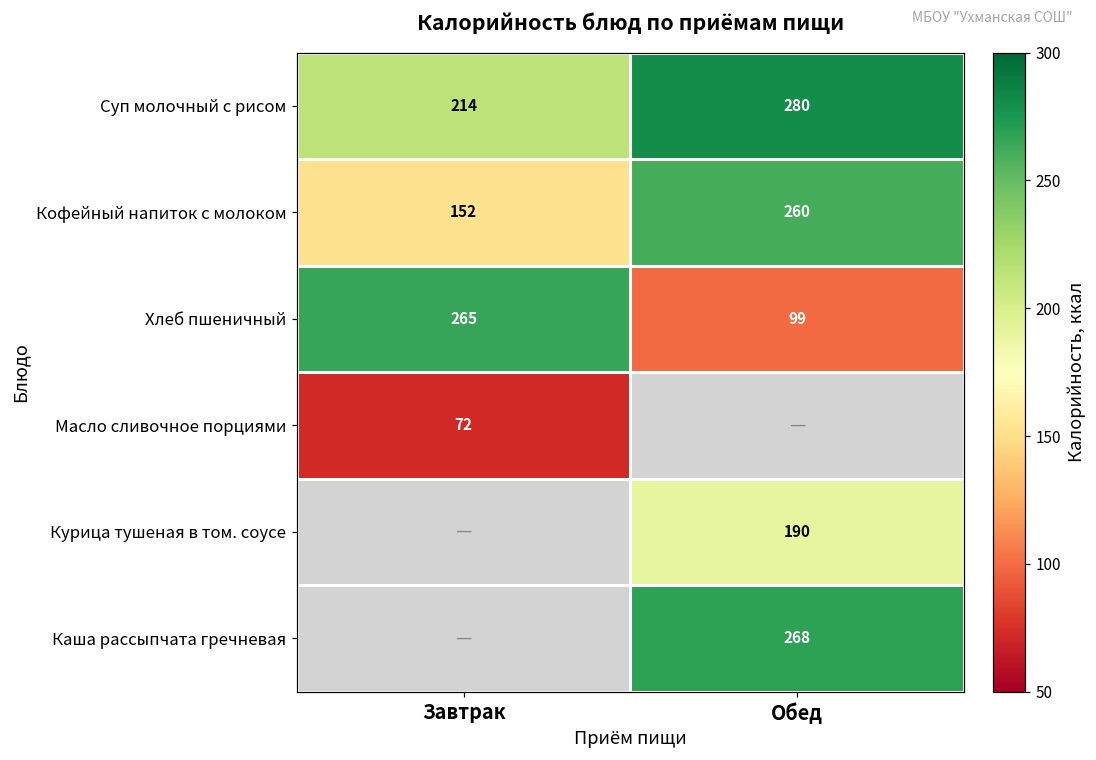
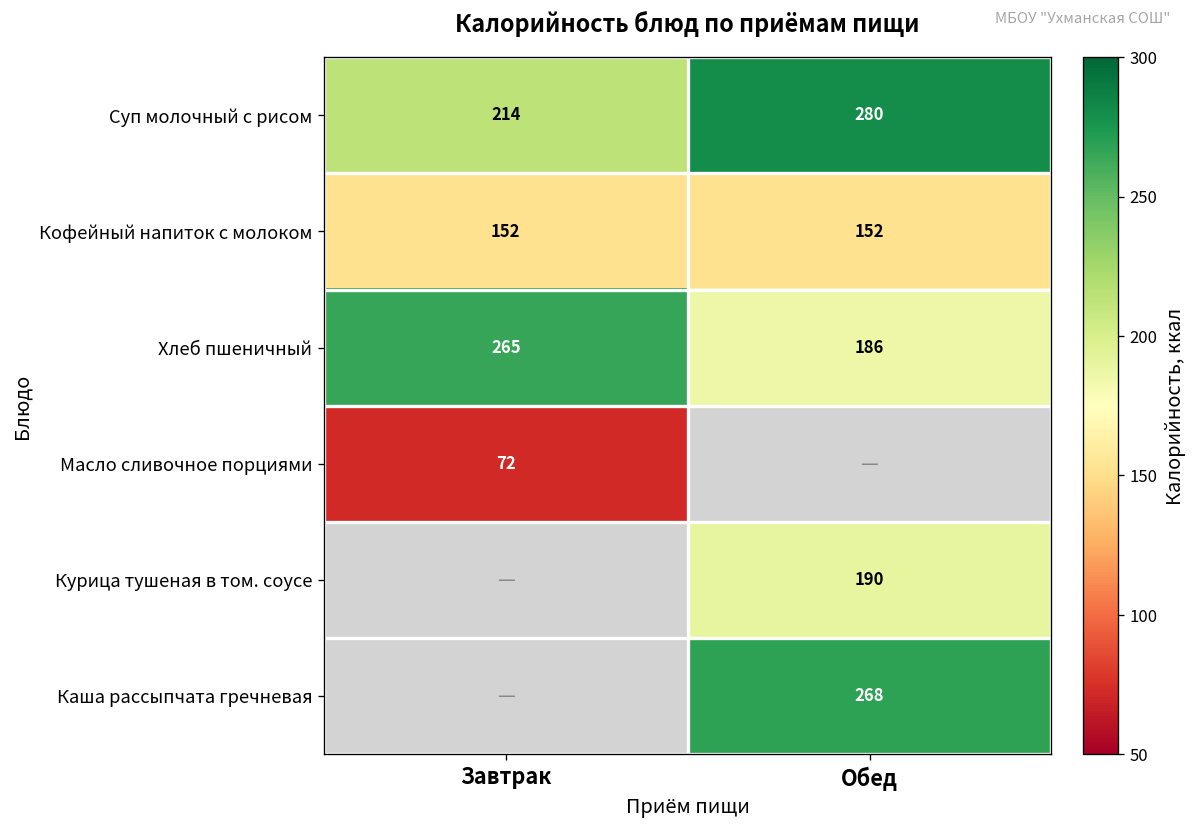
  {
    "Суп молочный с рисом": {
      "Завтрак": 214,
      "Обед": 280
    },
    "Кофейный напиток с молоком": {
      "Завтрак": 152,
-     "Обед": 260
+     "Обед": 152
    },
    "Хлеб пшеничный": {
      "Завтрак": 265,
-     "Обед": 99
+     "Обед": 186
    },
    "Масло сливочное порциями": {
      "Завтрак": 72
    },
    "Курица тушеная в том. соусе": {
      "Обед": 190
    },
    "Каша рассыпчата гречневая": {
      "Обед": 268
    }
  }
